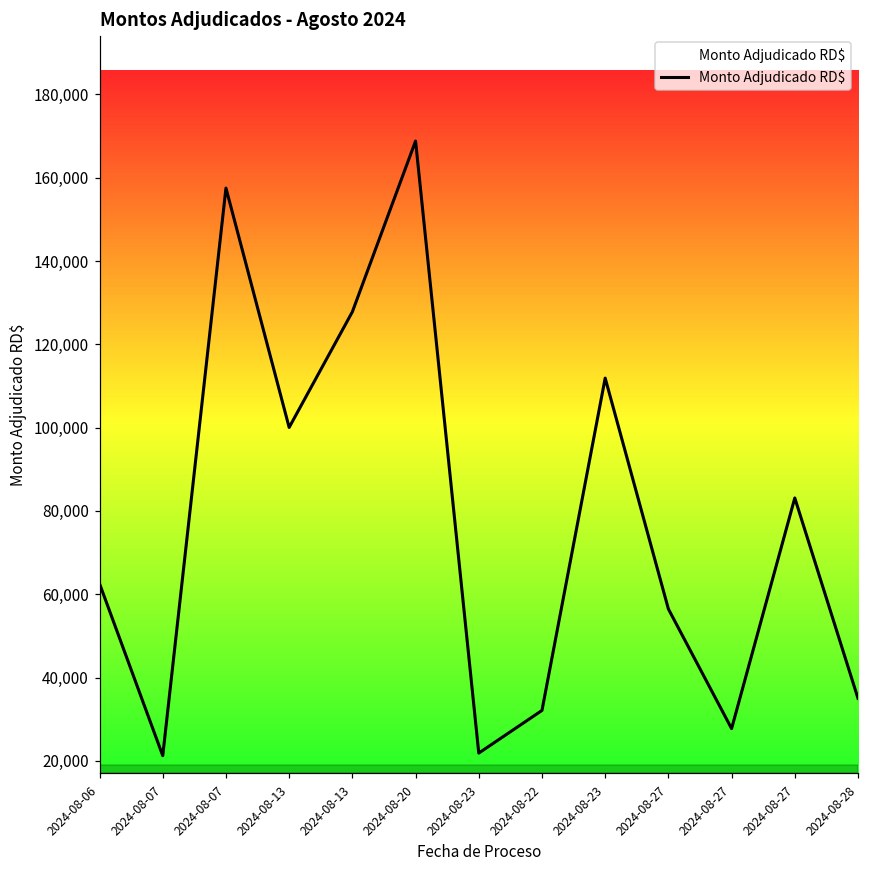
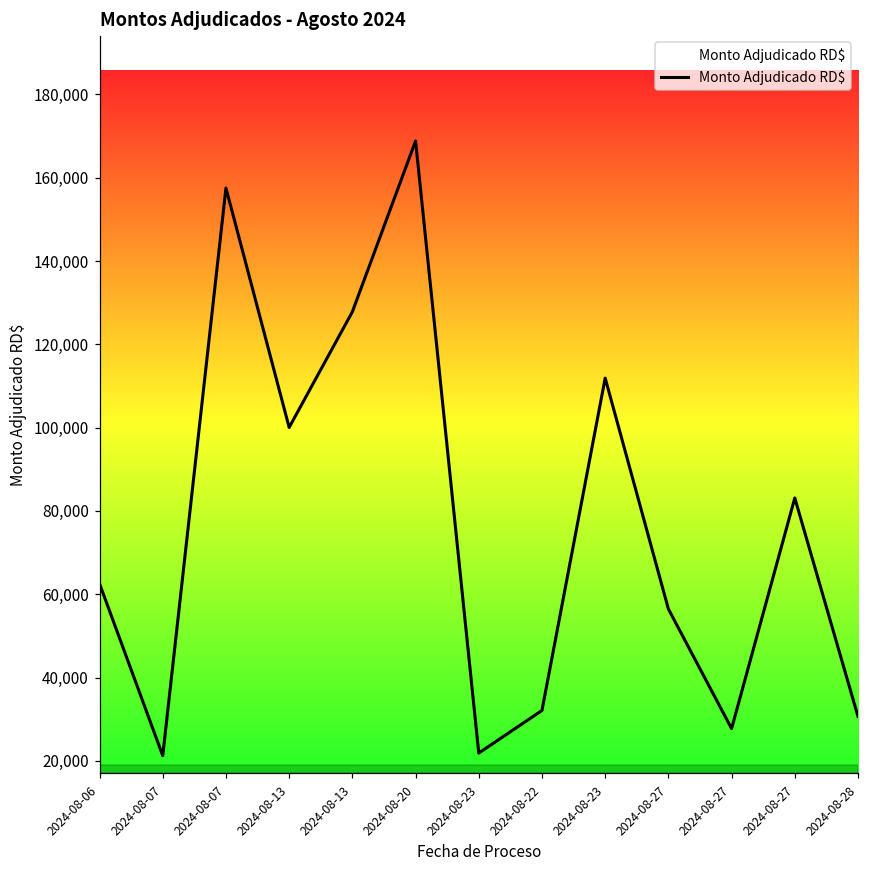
  {
    "2024-08-06": "63,000",
    "2024-08-20": "169,000",
    "2024-08-22": "32,000",
-   "2024-08-28": "35,000"
+   "2024-08-28": "31,000"
  }
